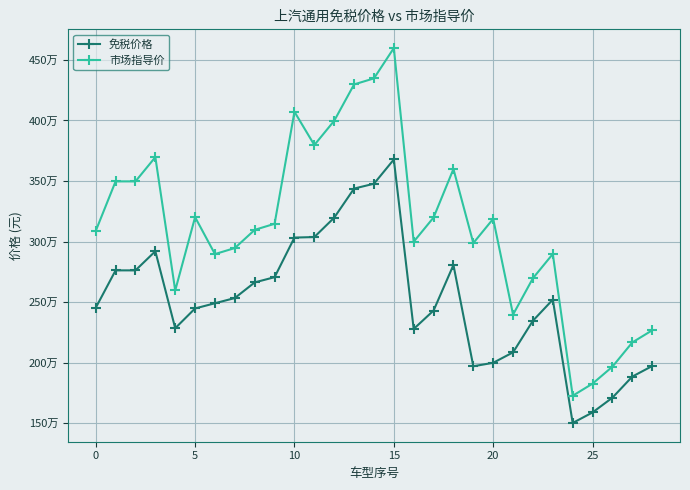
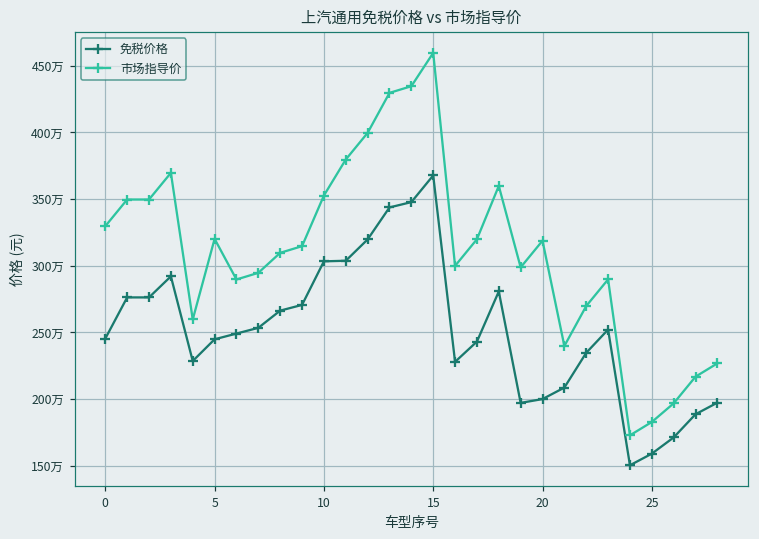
  {
    "免税价格": {
      "0": "245万",
      "5": "245万",
      "10": "303万",
      "15": "368万",
      "20": "200万",
      "25": "159万"
    },
    "市场指导价": {
-     "0": "309万",
+     "0": "330万",
      "5": "320万",
-     "10": "407万",
+     "10": "353万",
      "15": "460万",
      "20": "319万",
      "25": "183万"
    }
  }
